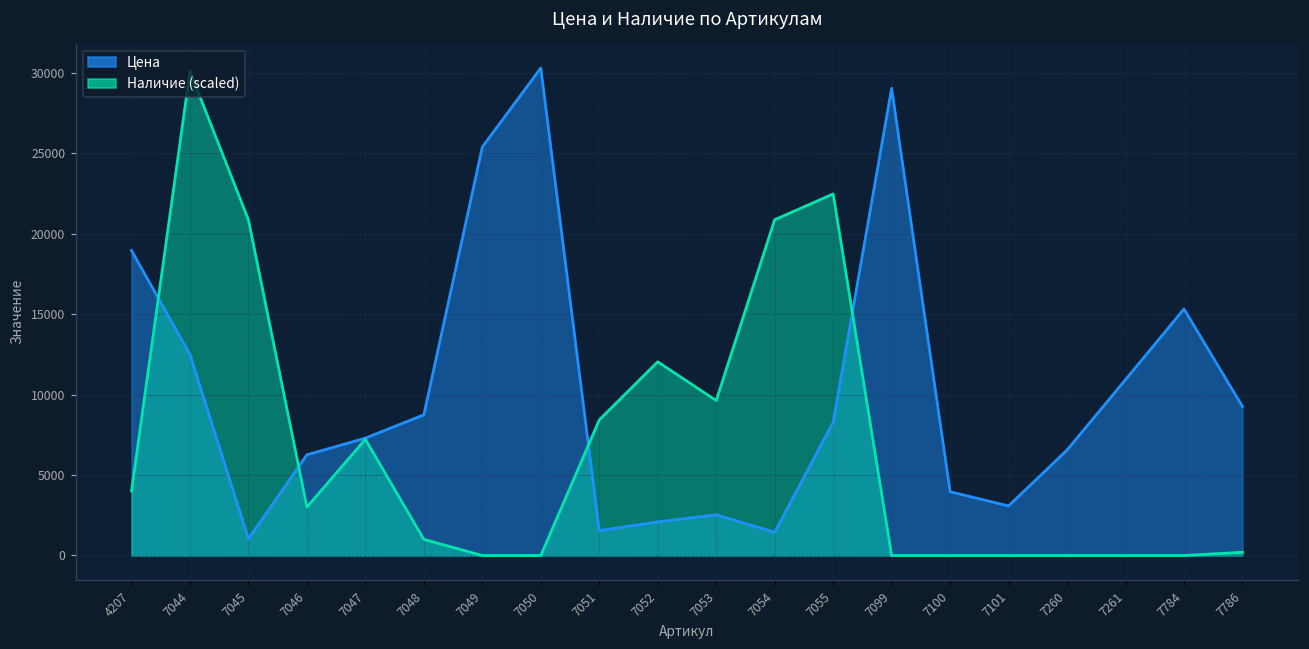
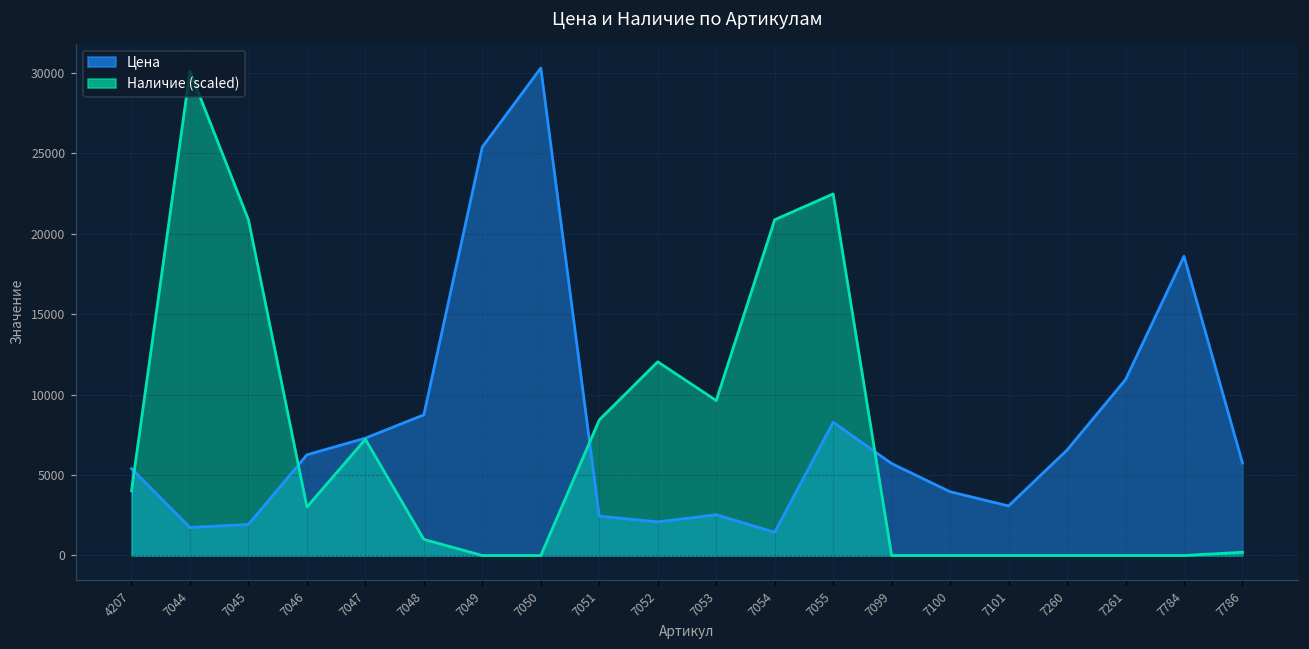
  {
    "Цена": {
-     "4207": 19000,
-     "7044": 12500,
-     "7045": 1000,
+     "4207": 5400,
+     "7044": 1700,
+     "7045": 1900,
      "7046": 6300,
      "7048": 8700,
      "7049": 25400,
      "7050": 30300,
-     "7051": 1500,
+     "7051": 2400,
      "7052": 2100,
      "7053": 2500,
      "7054": 1400,
      "7055": 8300,
-     "7099": 29000,
+     "7099": 5700,
      "7100": 4000,
      "7101": 3100,
      "7260": 6600,
      "7261": 10900,
-     "7784": 15300,
-     "7786": 9300
+     "7784": 18600,
+     "7786": 5700
    }
  }
